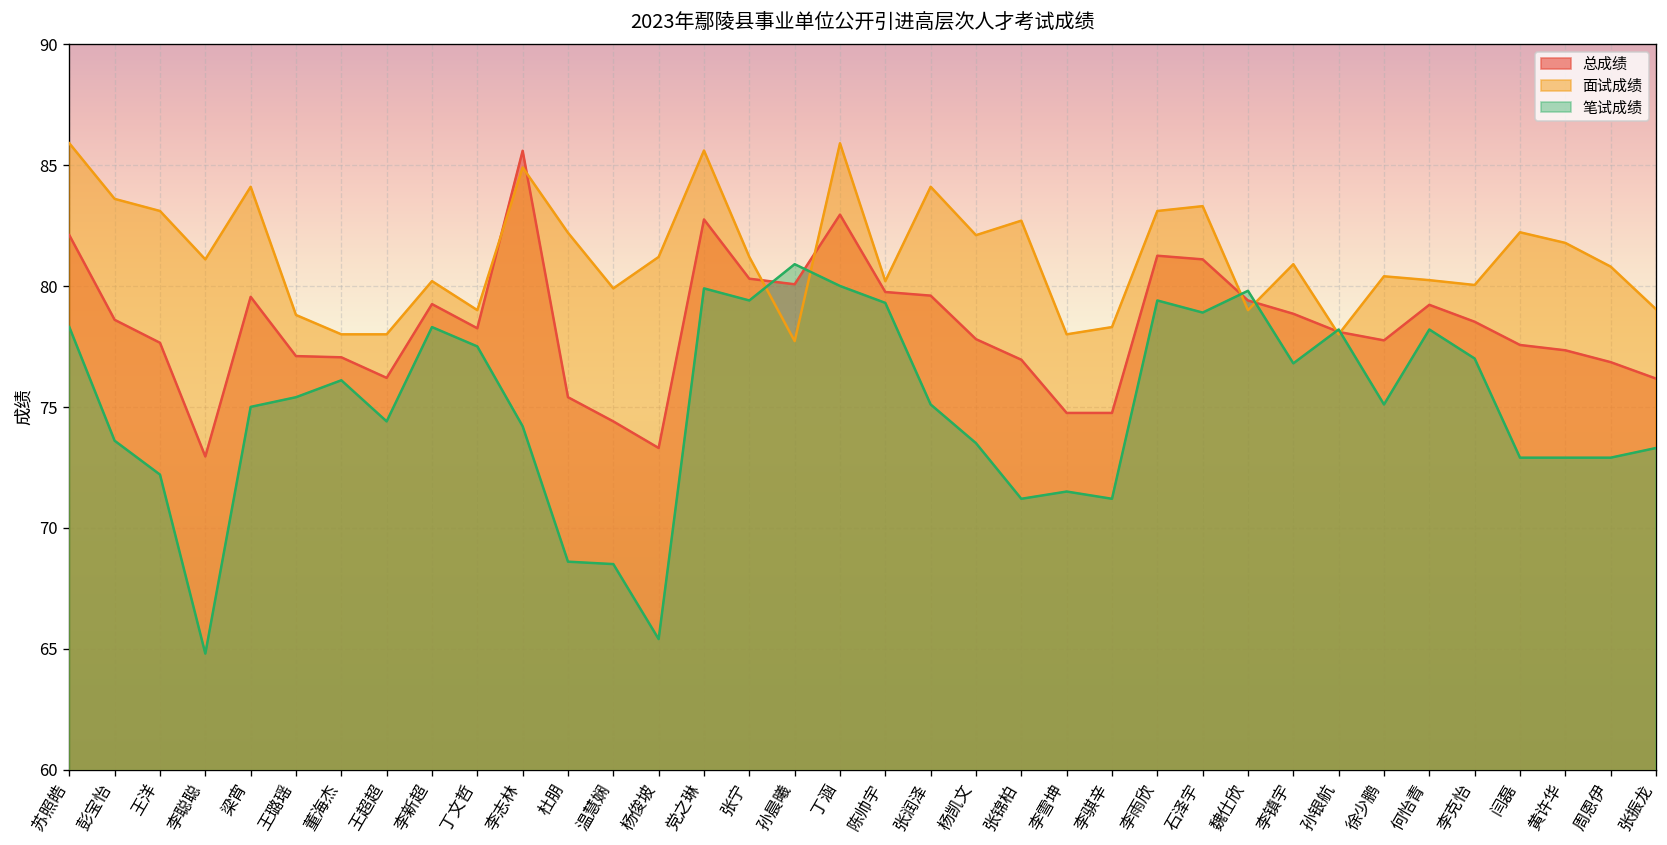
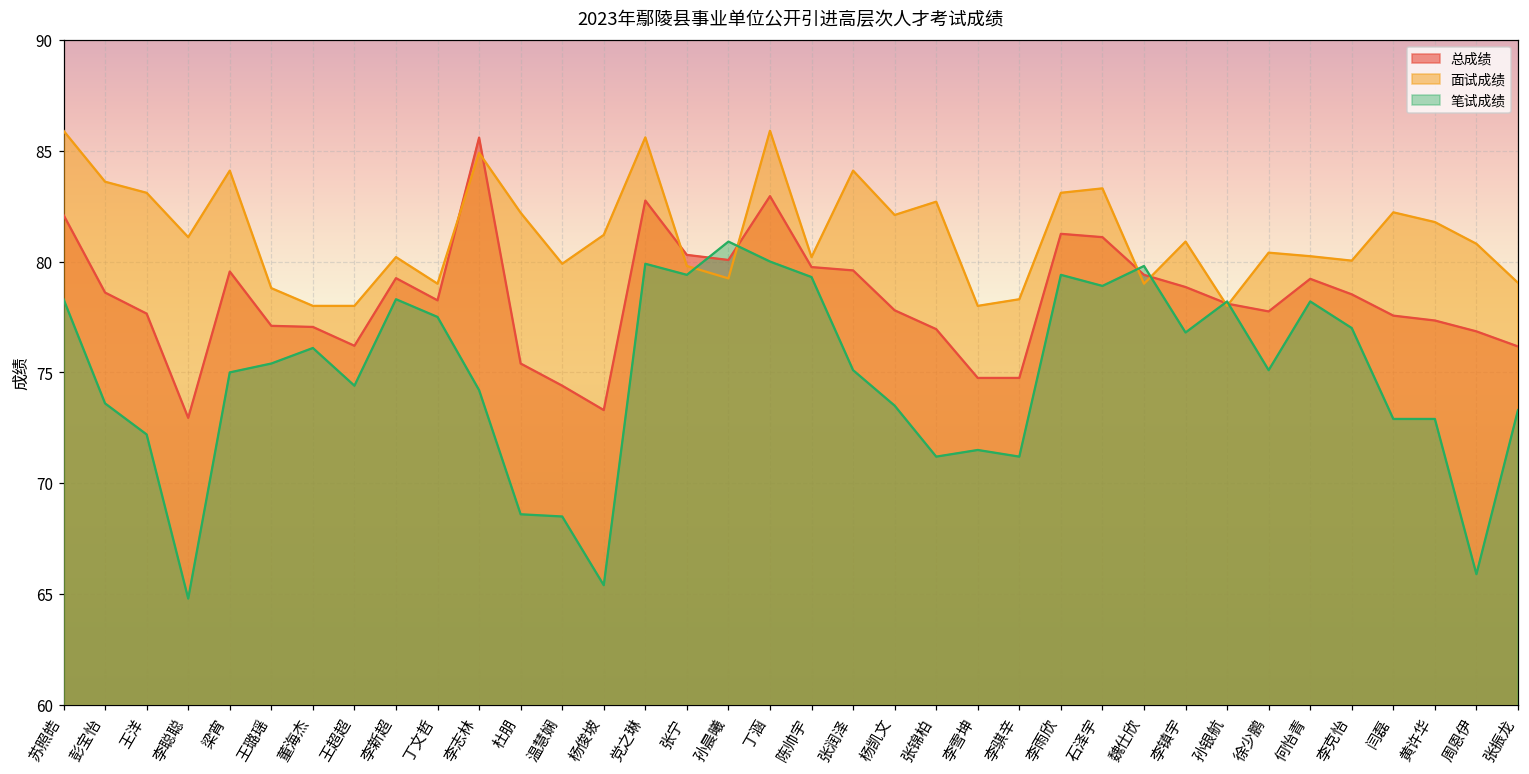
  {
    "总成绩": {
      "苏照皓": 82.1,
      "彭宝怡": 78.6,
      "王洋": 77.7,
      "李聪聪": 73.0,
      "梁宵": 79.6,
      "王璐瑶": 77.1,
      "董海杰": 77.1,
      "王超超": 76.2,
      "李新超": 79.3,
      "丁文哲": 78.3,
      "李志林": 85.6,
      "杜朋": 75.4,
      "温慧娴": 74.4,
      "杨俊坡": 73.3,
      "党之琳": 82.8,
      "张宁": 80.3,
      "孙晨曦": 80.1,
      "丁涵": 83.0,
      "陈帅宇": 79.8,
      "张润泽": 79.6,
      "杨凯文": 77.8,
      "张锦柏": 77.0,
      "李雪坤": 74.8,
      "李骐辛": 74.8,
      "李雨欣": 81.3,
      "石泽宇": 81.1,
      "魏仕欣": 79.4,
      "李镇宇": 78.9,
      "徐少鹏": 77.8,
      "何怡青": 79.2,
      "李克怡": 78.5,
      "闫磊": 77.6,
      "黄许华": 77.3,
      "周恩伊": 76.9,
      "张振龙": 76.2
    },
    "面试成绩": {
      "苏照皓": 85.9,
      "彭宝怡": 83.6,
      "王洋": 83.1,
      "李聪聪": 81.1,
      "梁宵": 84.1,
      "王璐瑶": 78.8,
      "董海杰": 78.0,
      "王超超": 78.0,
      "李新超": 80.2,
      "丁文哲": 79.0,
      "李志林": 84.9,
      "杜朋": 82.2,
      "温慧娴": 79.9,
      "杨俊坡": 81.2,
      "党之琳": 85.6,
-     "张宁": 81.2,
-     "孙晨曦": 77.7,
+     "张宁": 79.8,
+     "孙晨曦": 79.2,
      "丁涵": 85.9,
      "陈帅宇": 80.2,
      "张润泽": 84.1,
      "杨凯文": 82.1,
      "张锦柏": 82.7,
      "李雪坤": 78.0,
      "李骐辛": 78.3,
      "李雨欣": 83.1,
      "石泽宇": 83.3,
      "魏仕欣": 79.0,
      "李镇宇": 80.9,
      "徐少鹏": 80.4,
      "何怡青": 80.2,
      "李克怡": 80.0,
      "闫磊": 82.2,
      "黄许华": 81.8,
      "周恩伊": 80.8,
      "张振龙": 79.0
    },
    "笔试成绩": {
      "苏照皓": 78.3,
      "彭宝怡": 73.6,
      "王洋": 72.2,
      "李聪聪": 64.8,
      "梁宵": 75.0,
      "王璐瑶": 75.4,
      "董海杰": 76.1,
      "王超超": 74.4,
      "李新超": 78.3,
      "丁文哲": 77.5,
      "李志林": 74.2,
      "杜朋": 68.6,
      "温慧娴": 68.5,
      "杨俊坡": 65.4,
      "党之琳": 79.9,
      "张宁": 79.4,
      "孙晨曦": 80.9,
      "丁涵": 80.0,
      "陈帅宇": 79.3,
      "张润泽": 75.1,
      "杨凯文": 73.5,
      "张锦柏": 71.2,
      "李雪坤": 71.5,
      "李骐辛": 71.2,
      "李雨欣": 79.4,
      "石泽宇": 78.9,
      "魏仕欣": 79.8,
      "李镇宇": 76.8,
      "徐少鹏": 75.1,
      "何怡青": 78.2,
      "李克怡": 77.0,
      "闫磊": 72.9,
      "黄许华": 72.9,
-     "周恩伊": 72.9,
+     "周恩伊": 65.9,
      "张振龙": 73.3
    }
  }
